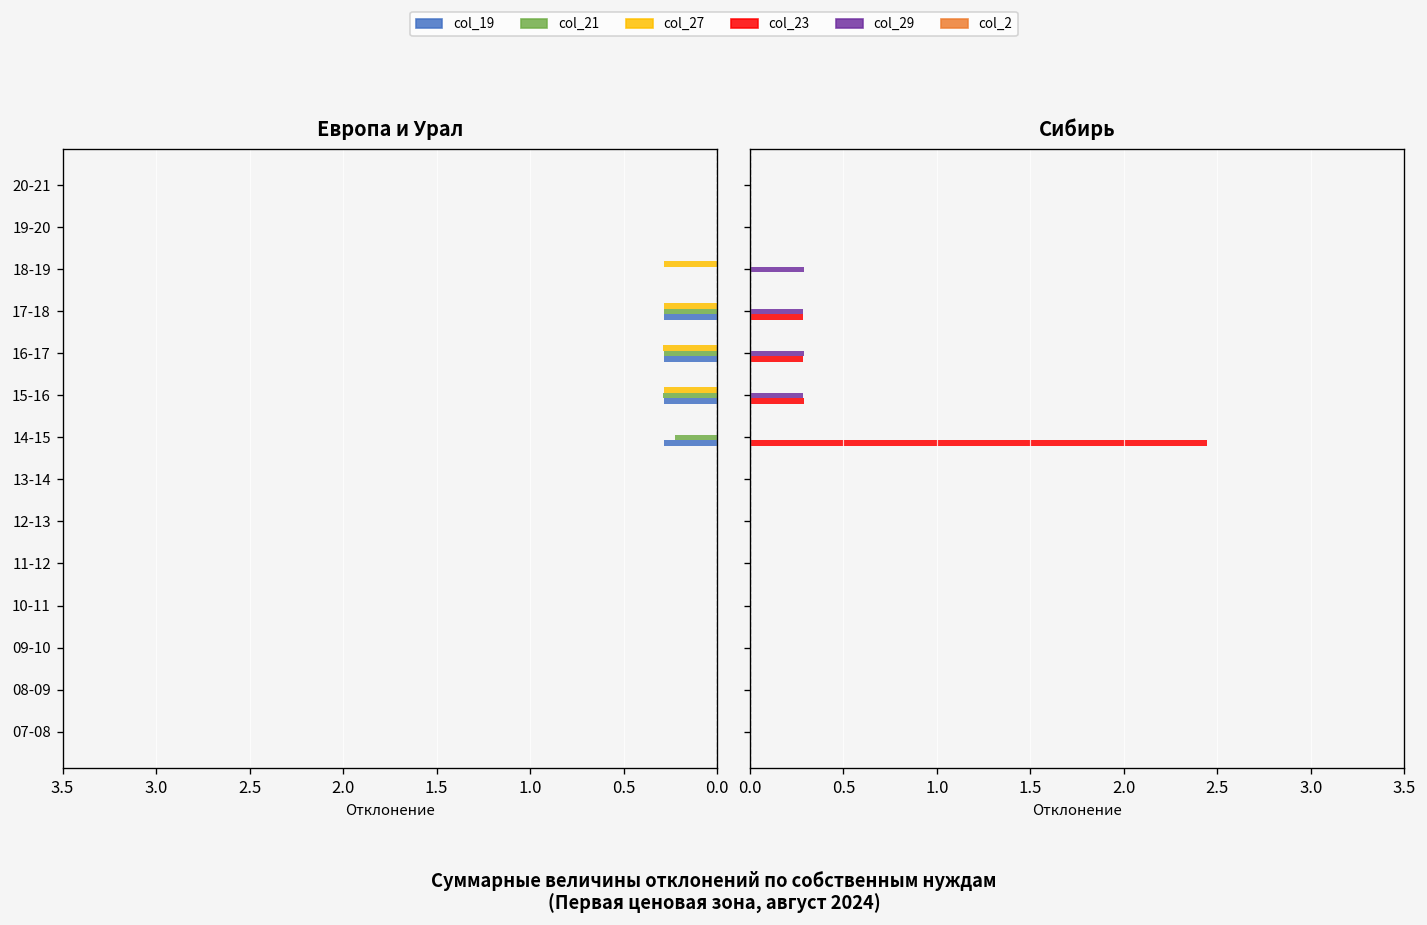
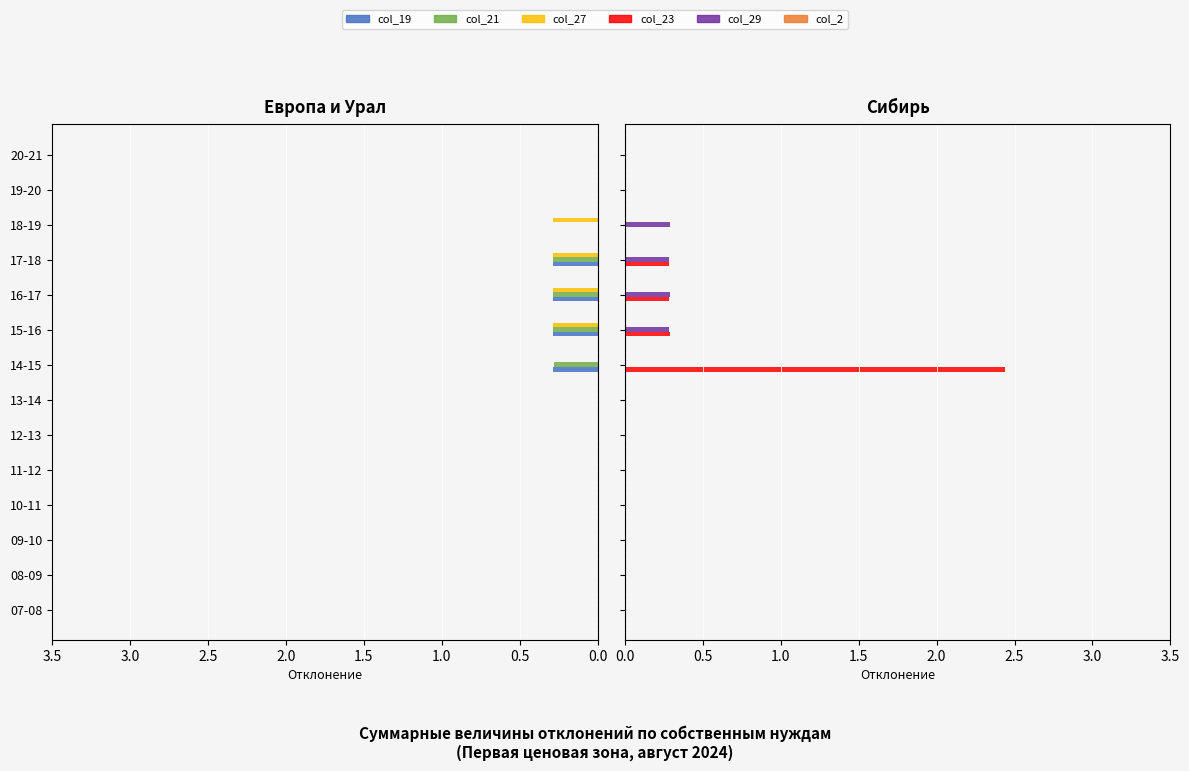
  {
    "Европа и Урал": {
      "col_19": {
        "20-21": 0.00,
        "19-20": 0.00,
        "18-19": 0.00,
        "17-18": 0.29,
        "16-17": 0.29,
        "15-16": 0.29,
        "14-15": 0.28,
        "13-14": 0.00,
        "12-13": 0.00,
        "11-12": 0.00,
        "10-11": 0.00,
        "09-10": 0.00,
        "08-09": 0.00,
        "07-08": 0.00
      },
      "col_21": {
        "20-21": 0.00,
        "19-20": 0.00,
        "18-19": 0.00,
        "17-18": 0.29,
        "16-17": 0.29,
        "15-16": 0.29,
-       "14-15": 0.23,
+       "14-15": 0.28,
        "13-14": 0.00,
        "12-13": 0.00,
        "11-12": 0.00,
        "10-11": 0.00,
        "09-10": 0.00,
        "08-09": 0.00,
        "07-08": 0.00
      },
      "col_27": {
        "20-21": 0.00,
        "19-20": 0.00,
        "18-19": 0.29,
        "17-18": 0.28,
        "16-17": 0.29,
        "15-16": 0.29,
        "14-15": 0.00,
        "13-14": 0.00,
        "12-13": 0.00,
        "11-12": 0.00,
        "10-11": 0.00,
        "09-10": 0.00,
        "08-09": 0.00,
        "07-08": 0.00
      }
    }
  }
